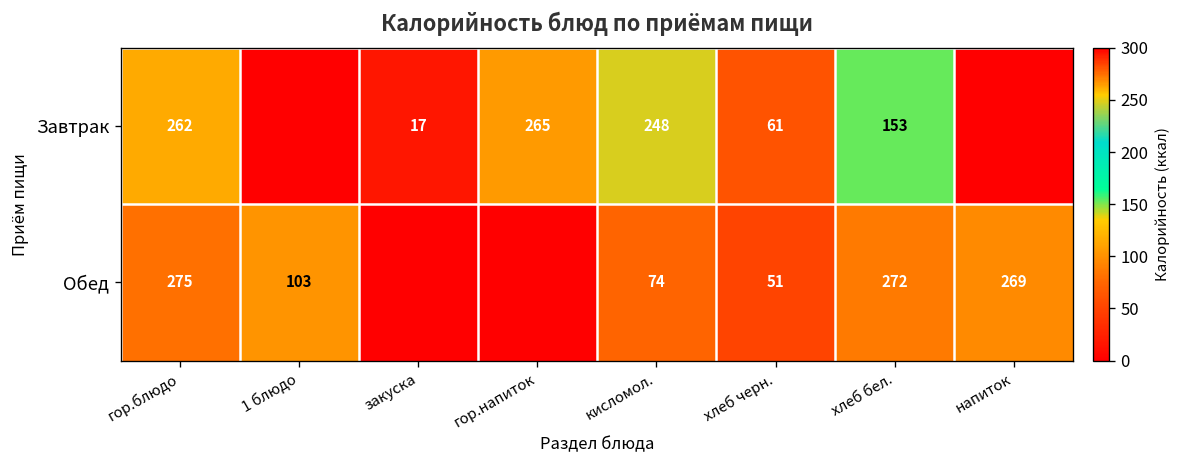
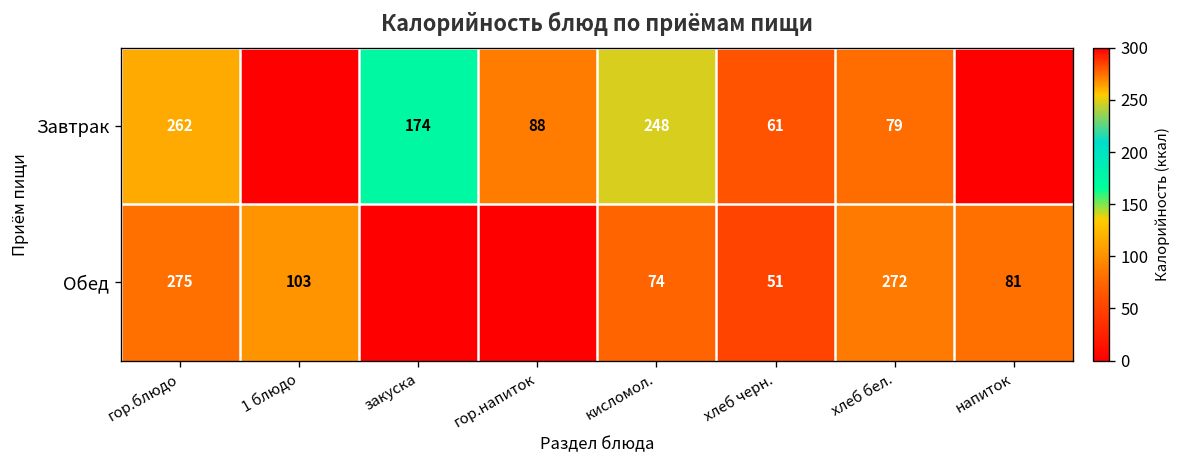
  {
    "Завтрак": {
      "гор.блюдо": 262,
-     "закуска": 17,
-     "гор.напиток": 265,
+     "закуска": 174,
+     "гор.напиток": 88,
      "кисломол.": 248,
      "хлеб черн.": 61,
-     "хлеб бел.": 153
+     "хлеб бел.": 79
    },
    "Обед": {
      "гор.блюдо": 275,
      "1 блюдо": 103,
      "кисломол.": 74,
      "хлеб черн.": 51,
      "хлеб бел.": 272,
-     "напиток": 269
+     "напиток": 81
    }
  }
